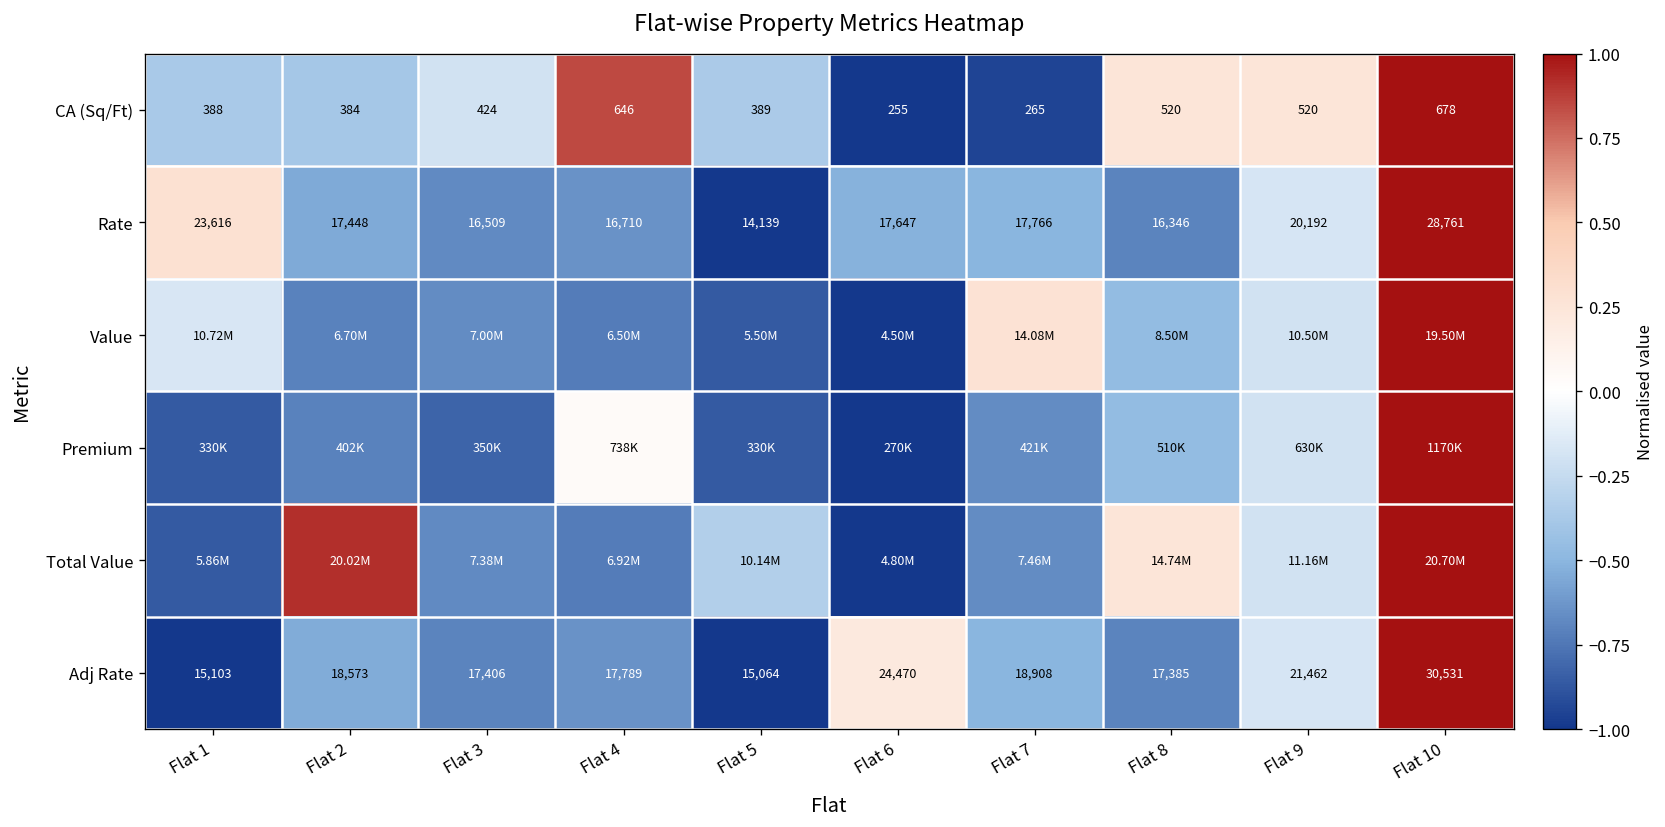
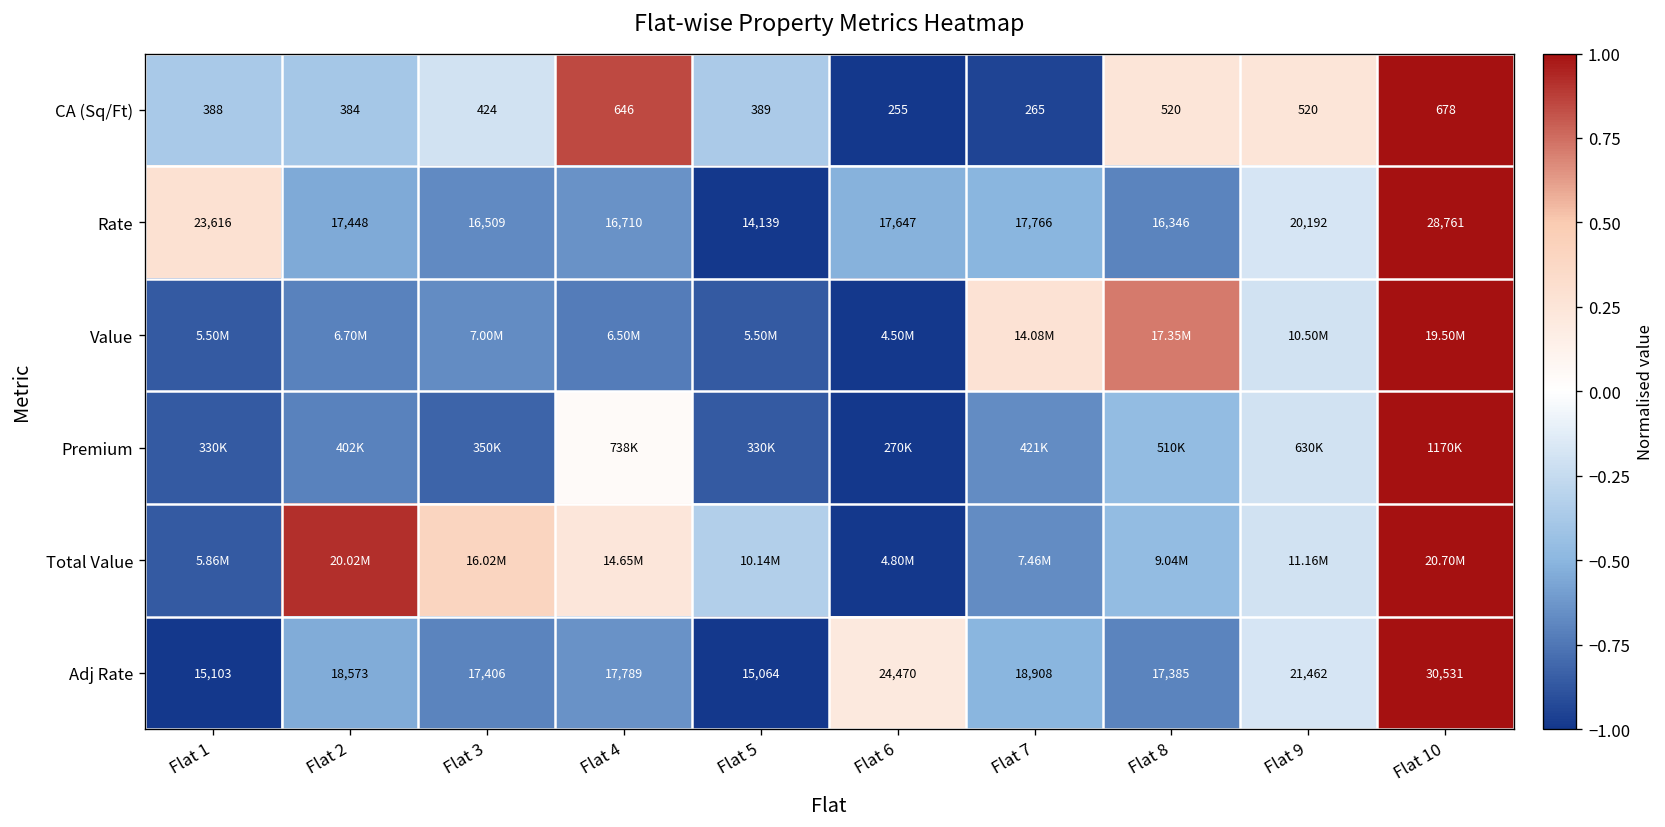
  {
    "CA (Sq/Ft)": {
      "Flat 1": "388",
      "Flat 2": "384",
      "Flat 3": "424",
      "Flat 4": "646",
      "Flat 5": "389",
      "Flat 6": "255",
      "Flat 7": "265",
      "Flat 8": "520",
      "Flat 9": "520",
      "Flat 10": "678"
    },
    "Rate": {
      "Flat 1": "23,616",
      "Flat 2": "17,448",
      "Flat 3": "16,509",
      "Flat 4": "16,710",
      "Flat 5": "14,139",
      "Flat 6": "17,647",
      "Flat 7": "17,766",
      "Flat 8": "16,346",
      "Flat 9": "20,192",
      "Flat 10": "28,761"
    },
    "Value": {
-     "Flat 1": "10.72M",
+     "Flat 1": "5.50M",
      "Flat 2": "6.70M",
      "Flat 3": "7.00M",
      "Flat 4": "6.50M",
      "Flat 5": "5.50M",
      "Flat 6": "4.50M",
      "Flat 7": "14.08M",
-     "Flat 8": "8.50M",
+     "Flat 8": "17.35M",
      "Flat 9": "10.50M",
      "Flat 10": "19.50M"
    },
    "Premium": {
      "Flat 1": "330K",
      "Flat 2": "402K",
      "Flat 3": "350K",
      "Flat 4": "738K",
      "Flat 5": "330K",
      "Flat 6": "270K",
      "Flat 7": "421K",
      "Flat 8": "510K",
      "Flat 9": "630K",
      "Flat 10": "1170K"
    },
    "Total Value": {
      "Flat 1": "5.86M",
      "Flat 2": "20.02M",
-     "Flat 3": "7.38M",
-     "Flat 4": "6.92M",
+     "Flat 3": "16.02M",
+     "Flat 4": "14.65M",
      "Flat 5": "10.14M",
      "Flat 6": "4.80M",
      "Flat 7": "7.46M",
-     "Flat 8": "14.74M",
+     "Flat 8": "9.04M",
      "Flat 9": "11.16M",
      "Flat 10": "20.70M"
    },
    "Adj Rate": {
      "Flat 1": "15,103",
      "Flat 2": "18,573",
      "Flat 3": "17,406",
      "Flat 4": "17,789",
      "Flat 5": "15,064",
      "Flat 6": "24,470",
      "Flat 7": "18,908",
      "Flat 8": "17,385",
      "Flat 9": "21,462",
      "Flat 10": "30,531"
    }
  }
